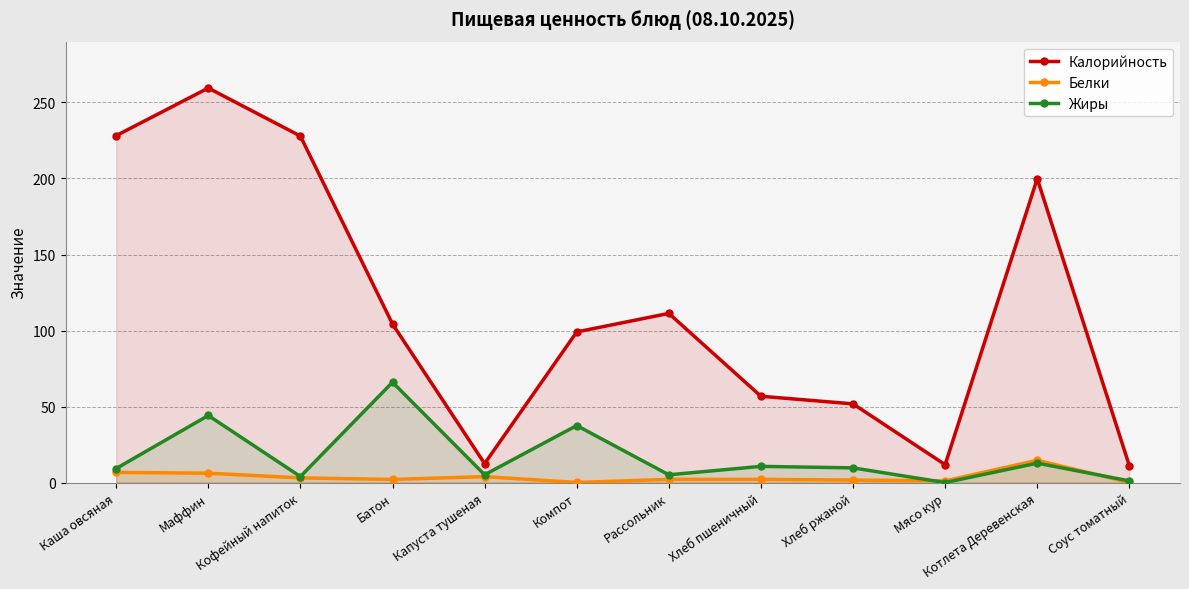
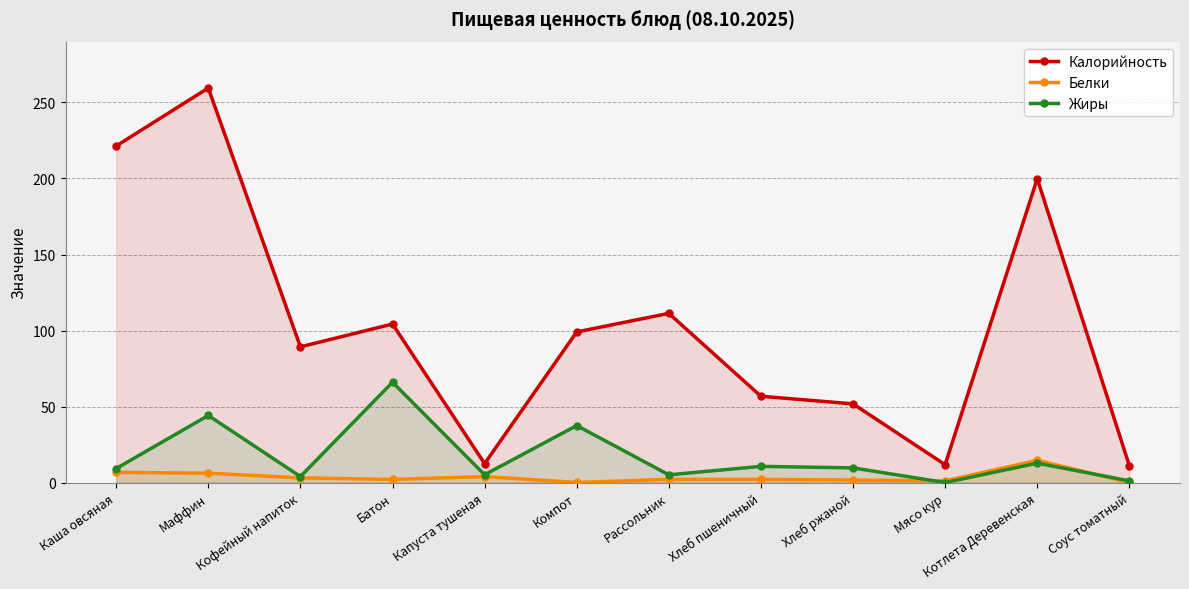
  {
    "Калорийность": {
-     "Каша овсяная": 228,
+     "Каша овсяная": 221,
      "Маффин": 260,
-     "Кофейный напиток": 228,
+     "Кофейный напиток": 89,
      "Батон": 104,
      "Капуста тушеная": 13,
      "Компот": 99,
      "Рассольник": 111,
      "Хлеб пшеничный": 57,
      "Хлеб ржаной": 52,
      "Мясо кур": 12,
      "Котлета Деревенская": 200,
      "Соус томатный": 11
    },
    "Белки": {
      "Каша овсяная": 7,
      "Маффин": 6,
      "Батон": 2,
      "Компот": 0,
      "Рассольник": 2,
      "Хлеб пшеничный": 2,
      "Хлеб ржаной": 2,
      "Котлета Деревенская": 15
    },
    "Жиры": {
      "Каша овсяная": 9,
      "Маффин": 44,
      "Батон": 66,
      "Компот": 38,
      "Рассольник": 5,
      "Хлеб пшеничный": 11,
      "Хлеб ржаной": 10,
      "Котлета Деревенская": 13
    }
  }
